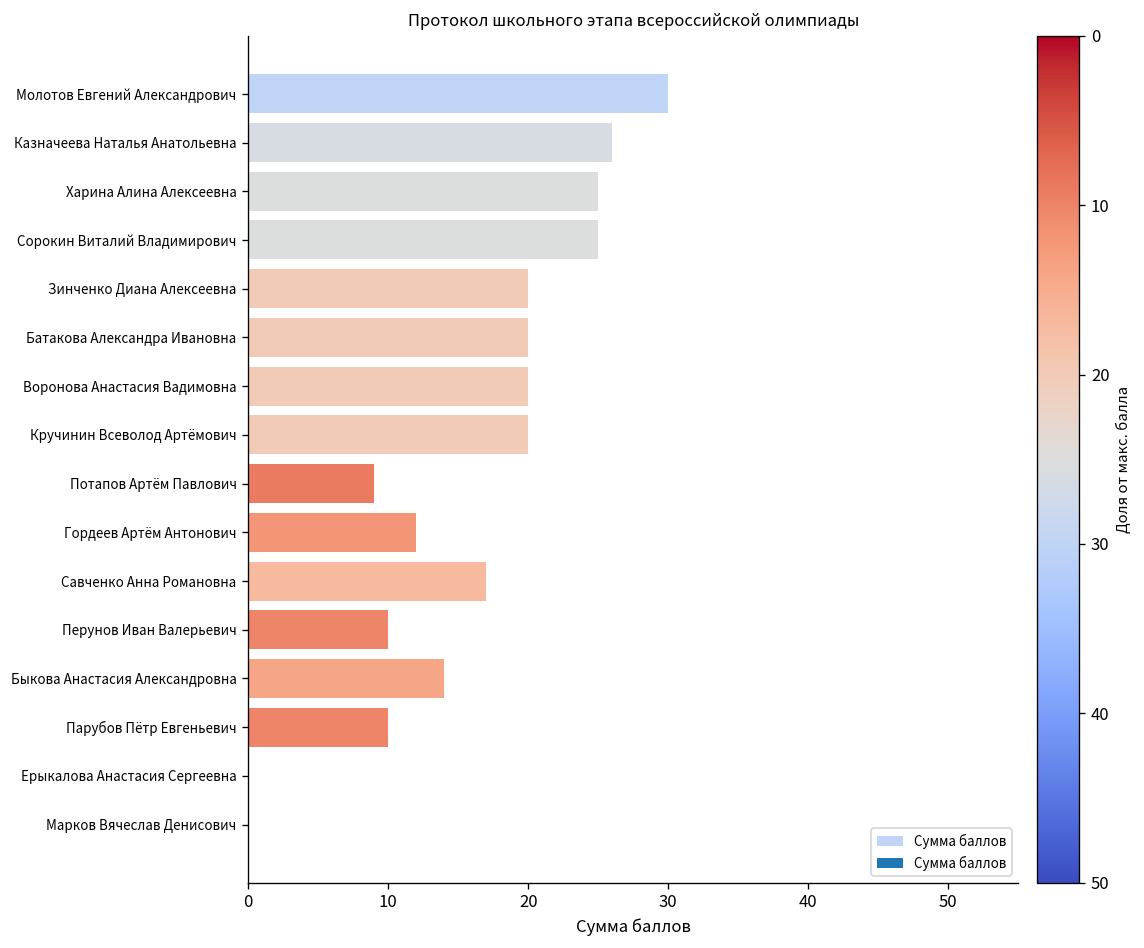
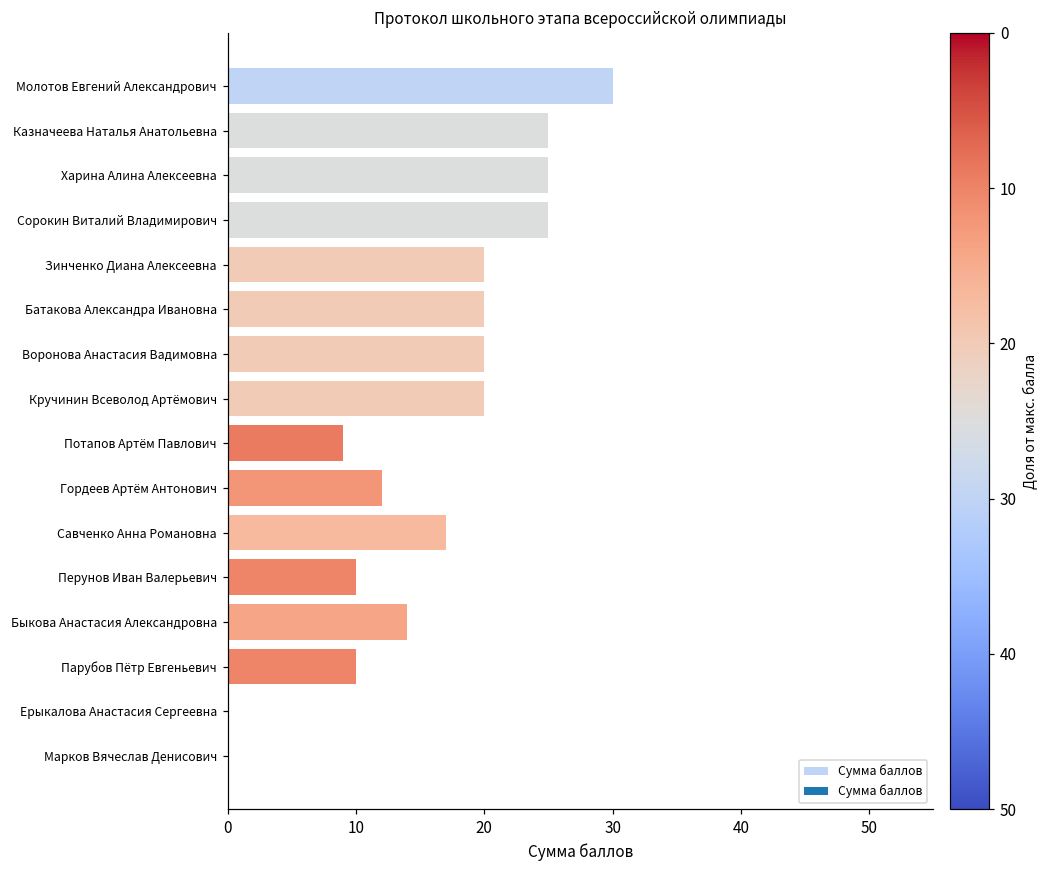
  {
    "Молотов Евгений Александрович": 30,
-   "Казначеева Наталья Анатольевна": 26,
+   "Казначеева Наталья Анатольевна": 25,
    "Харина Алина Алексеевна": 25,
    "Сорокин Виталий Владимирович": 25,
    "Зинченко Диана Алексеевна": 20,
    "Батакова Александра Ивановна": 20,
    "Воронова Анастасия Вадимовна": 20,
    "Кручинин Всеволод Артёмович": 20,
    "Потапов Артём Павлович": 9,
    "Гордеев Артём Антонович": 12,
    "Савченко Анна Романовна": 17,
    "Перунов Иван Валерьевич": 10,
    "Быкова Анастасия Александровна": 14,
    "Парубов Пётр Евгеньевич": 10,
    "Ерыкалова Анастасия Сергеевна": 0,
    "Марков Вячеслав Денисович": 0
  }
